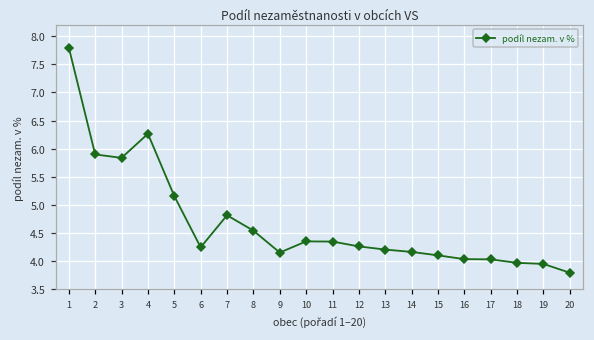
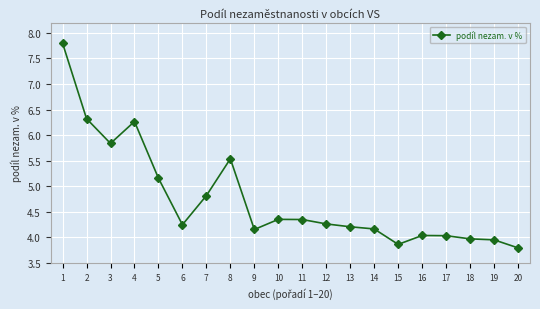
  {
    "1": 7.8,
-   "2": 5.9,
+   "2": 6.3,
    "3": 5.8,
    "4": 6.3,
    "5": 5.2,
    "6": 4.2,
    "7": 4.8,
-   "8": 4.5,
+   "8": 5.5,
    "9": 4.2,
    "10": 4.4,
    "11": 4.4,
    "12": 4.3,
    "13": 4.2,
    "14": 4.2,
-   "15": 4.1,
+   "15": 3.9,
    "16": 4.0,
    "17": 4.0,
    "18": 4.0,
    "19": 4.0,
    "20": 3.8
  }
